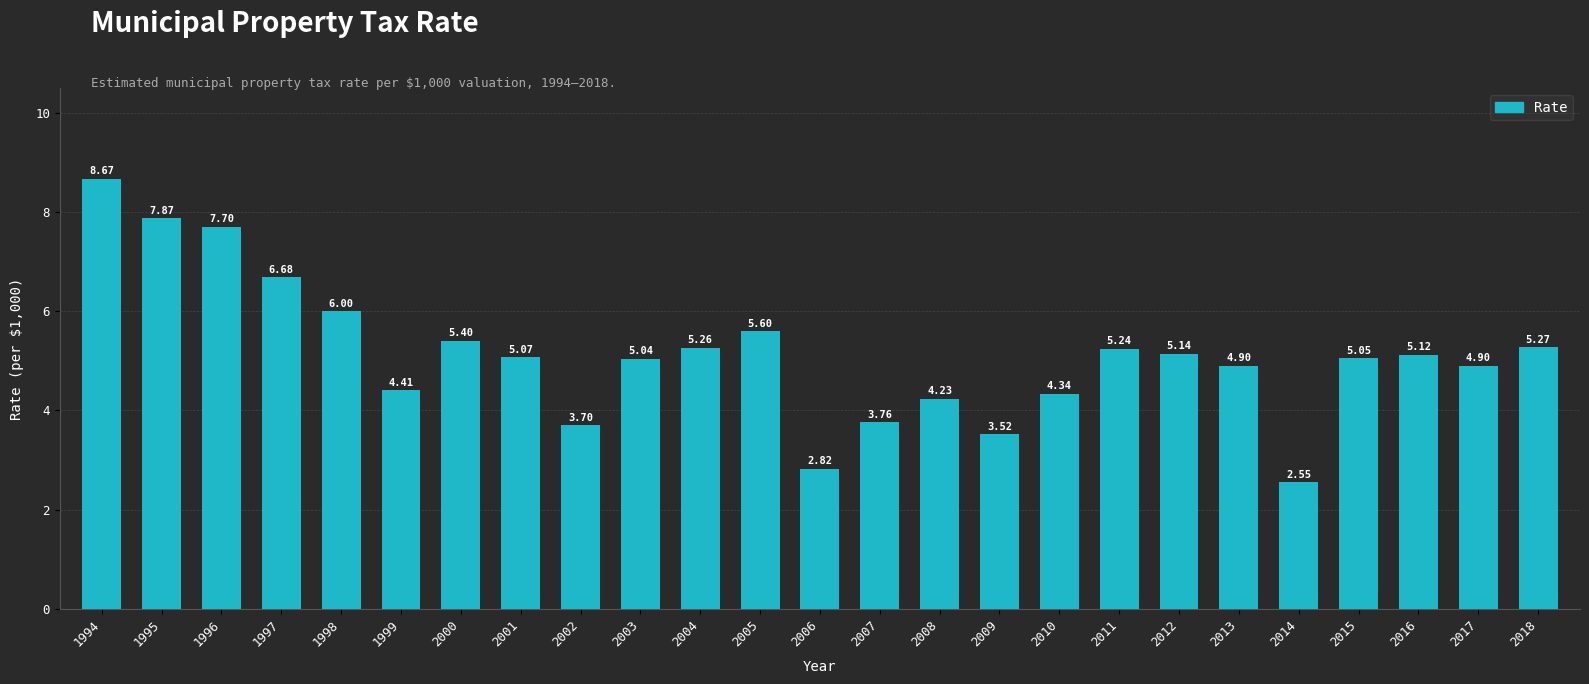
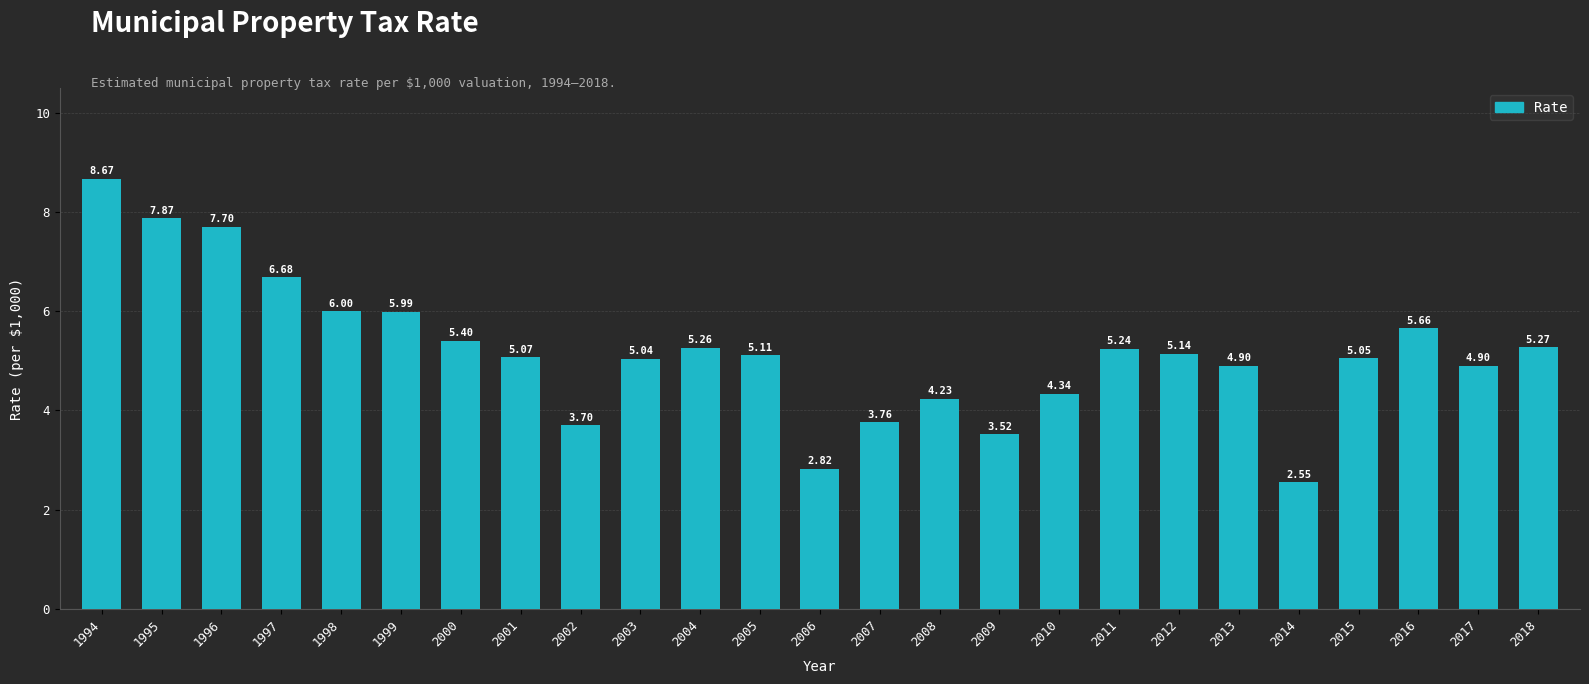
  {
    "1994": 8.67,
    "1995": 7.87,
    "1996": 7.70,
    "1997": 6.68,
    "1998": 6.00,
-   "1999": 4.41,
+   "1999": 5.99,
    "2000": 5.40,
    "2001": 5.07,
    "2002": 3.70,
    "2003": 5.04,
    "2004": 5.26,
-   "2005": 5.60,
+   "2005": 5.11,
    "2006": 2.82,
    "2007": 3.76,
    "2008": 4.23,
    "2009": 3.52,
    "2010": 4.34,
    "2011": 5.24,
    "2012": 5.14,
    "2013": 4.90,
    "2014": 2.55,
    "2015": 5.05,
-   "2016": 5.12,
+   "2016": 5.66,
    "2017": 4.90,
    "2018": 5.27
  }
